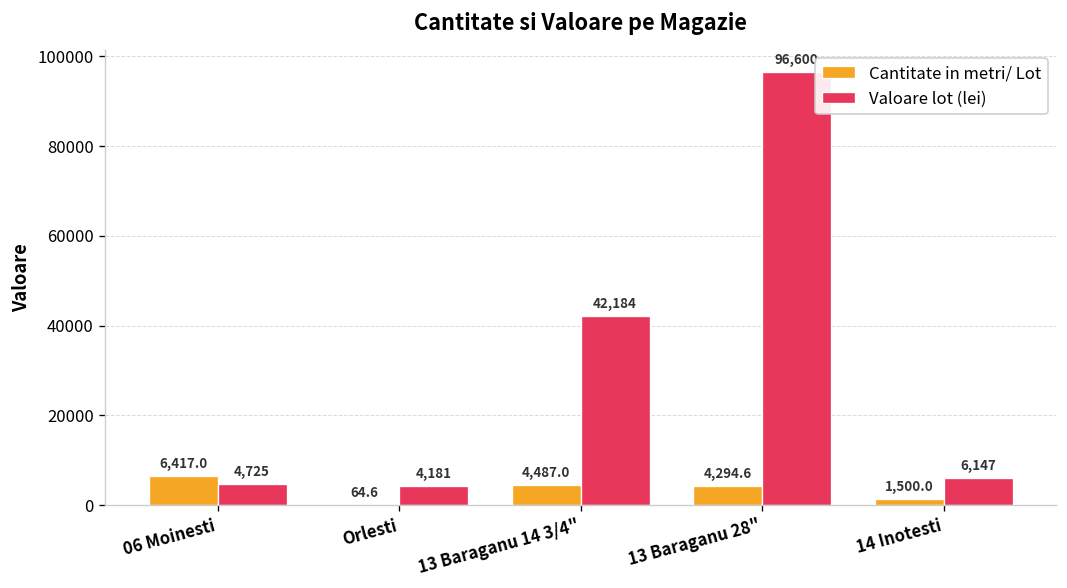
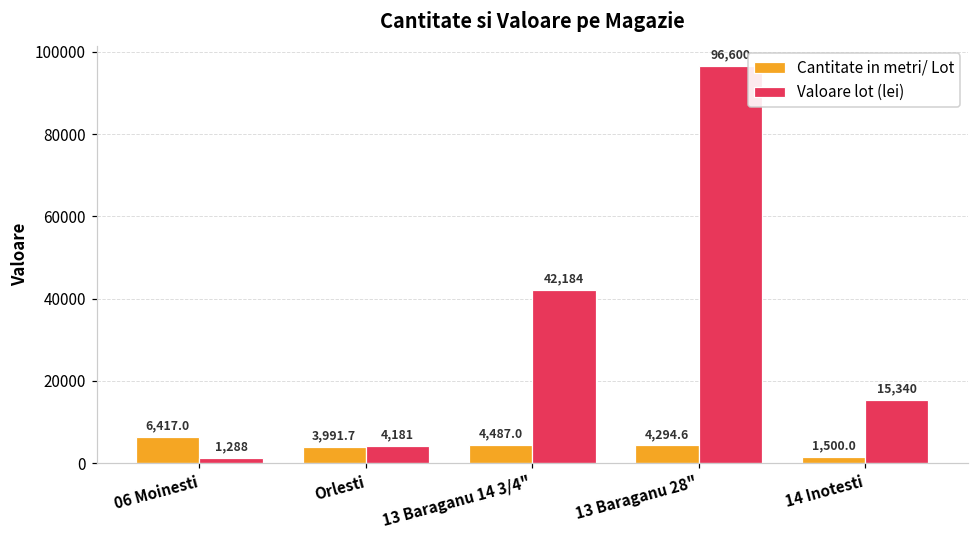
  {
    "Cantitate in metri/ Lot": {
      "06 Moinesti": "6,417.0",
-     "Orlesti": "64.6",
+     "Orlesti": "3,991.7",
      "13 Baraganu 14 3/4\"": "4,487.0",
      "13 Baraganu 28\"": "4,294.6",
      "14 Inotesti": "1,500.0"
    },
    "Valoare lot (lei)": {
-     "06 Moinesti": "4,725",
+     "06 Moinesti": "1,288",
      "Orlesti": "4,181",
      "13 Baraganu 14 3/4\"": "42,184",
-     "14 Inotesti": "6,147"
+     "14 Inotesti": "15,340"
    }
  }
